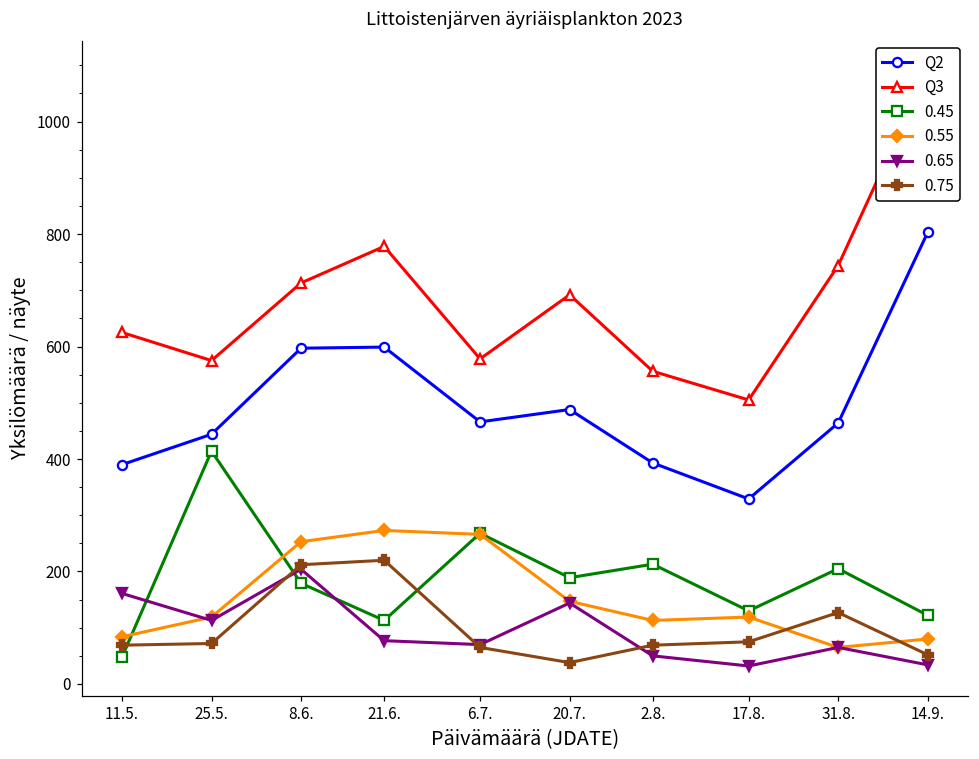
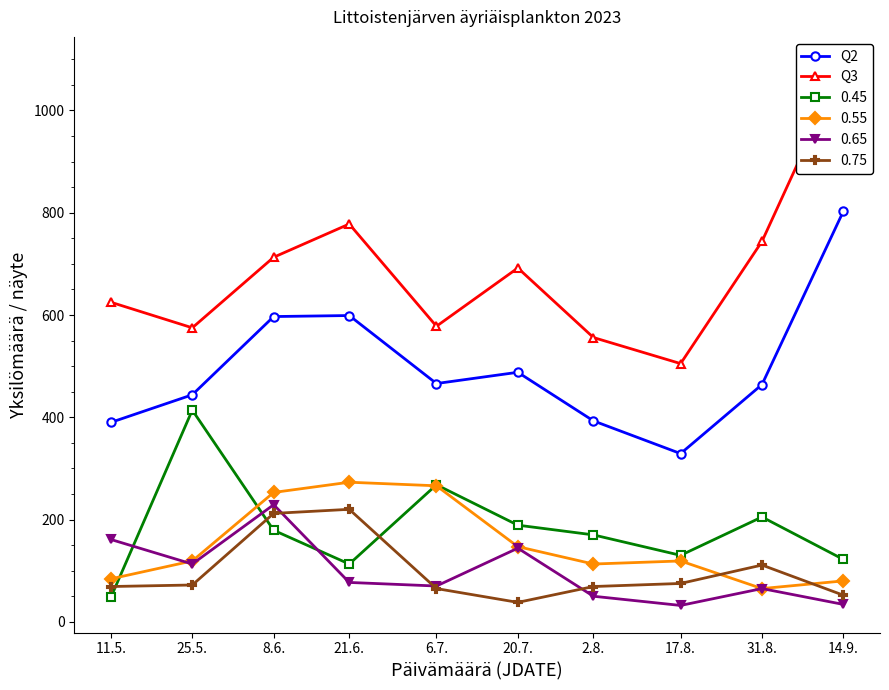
  {
    "Q2": {
      "11.5.": 390,
      "25.5.": 440,
      "8.6.": 600,
      "21.6.": 600,
      "6.7.": 470,
      "20.7.": 490,
      "2.8.": 390,
      "17.8.": 330,
      "31.8.": 460,
      "14.9.": 800
    },
    "Q3": {
      "11.5.": 630,
      "25.5.": 580,
      "8.6.": 710,
      "21.6.": 780,
      "6.7.": 580,
      "20.7.": 690,
      "2.8.": 560,
      "17.8.": 510,
      "31.8.": 740
    },
    "0.45": {
      "11.5.": 50,
      "25.5.": 410,
      "8.6.": 180,
      "21.6.": 110,
      "20.7.": 190,
-     "2.8.": 210,
+     "2.8.": 170,
      "17.8.": 130,
      "31.8.": 210,
      "14.9.": 120
    },
    "0.55": {
      "11.5.": 80,
      "25.5.": 120,
      "8.6.": 250,
      "21.6.": 270,
      "2.8.": 110,
      "17.8.": 120,
      "14.9.": 80
    },
    "0.65": {
      "11.5.": 160,
      "25.5.": 110,
-     "8.6.": 200,
+     "8.6.": 230,
      "21.6.": 80,
      "6.7.": 70,
      "2.8.": 50,
      "17.8.": 30,
      "14.9.": 30
    },
    "0.75": {
      "11.5.": 70,
      "25.5.": 70,
      "8.6.": 210,
      "21.6.": 220,
      "6.7.": 70,
      "20.7.": 40,
      "2.8.": 70,
      "17.8.": 80,
-     "31.8.": 130,
+     "31.8.": 110,
      "14.9.": 50
    }
  }
